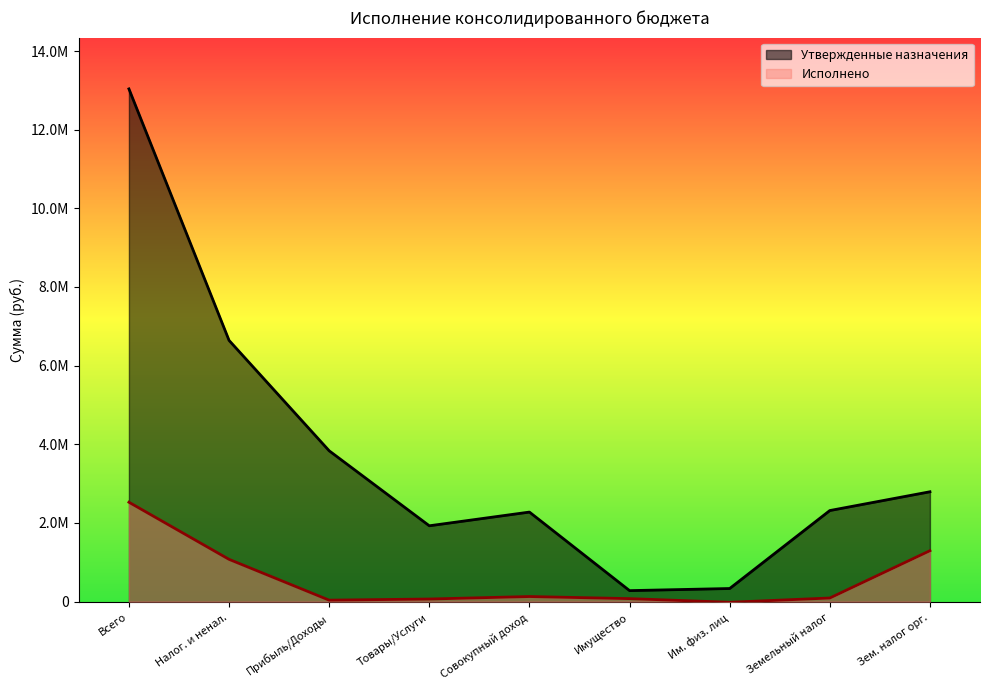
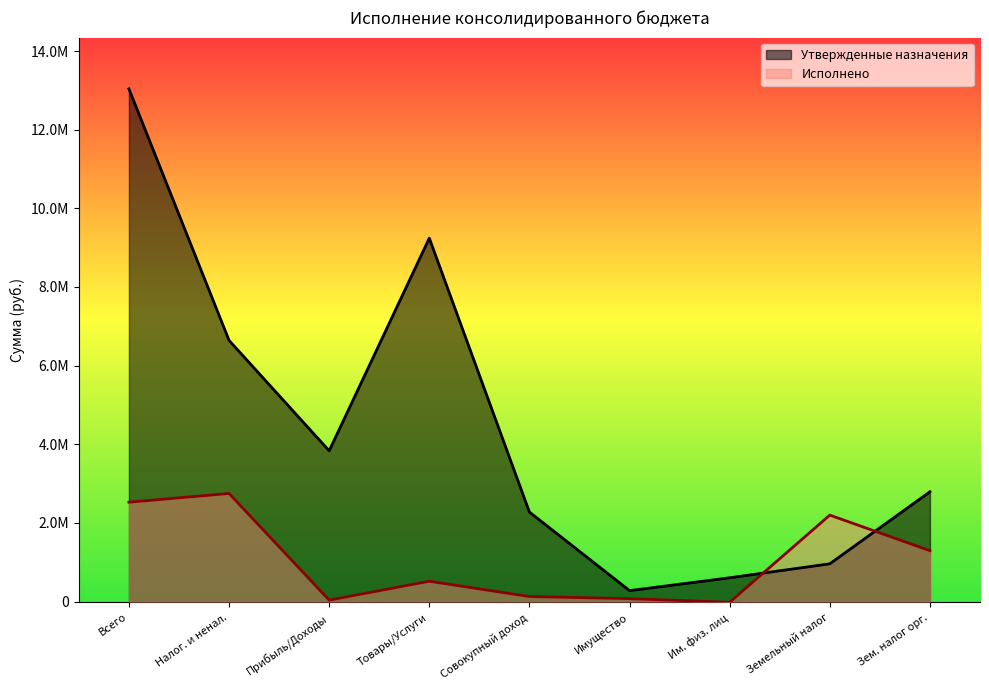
  {
    "Утвержденные назначения": {
      "Всего": 13000000,
      "Налог. и ненал.": 6600000,
      "Прибыль/Доходы": 3800000,
-     "Товары/Услуги": 1900000,
+     "Товары/Услуги": 9200000,
      "Совокупный доход": 2300000,
      "Имущество": 300000,
-     "Им. физ. лиц": 300000,
-     "Земельный налог": 2300000,
+     "Им. физ. лиц": 600000,
+     "Земельный налог": 1000000,
      "Зем. налог орг.": 2800000
    },
    "Исполнено": {
      "Всего": 2500000,
-     "Налог. и ненал.": 1100000,
+     "Налог. и ненал.": 2800000,
      "Прибыль/Доходы": 0,
-     "Товары/Услуги": 100000,
+     "Товары/Услуги": 500000,
      "Совокупный доход": 100000,
      "Имущество": 100000,
      "Им. физ. лиц": 0,
-     "Земельный налог": 100000,
+     "Земельный налог": 2200000,
      "Зем. налог орг.": 1300000
    }
  }
